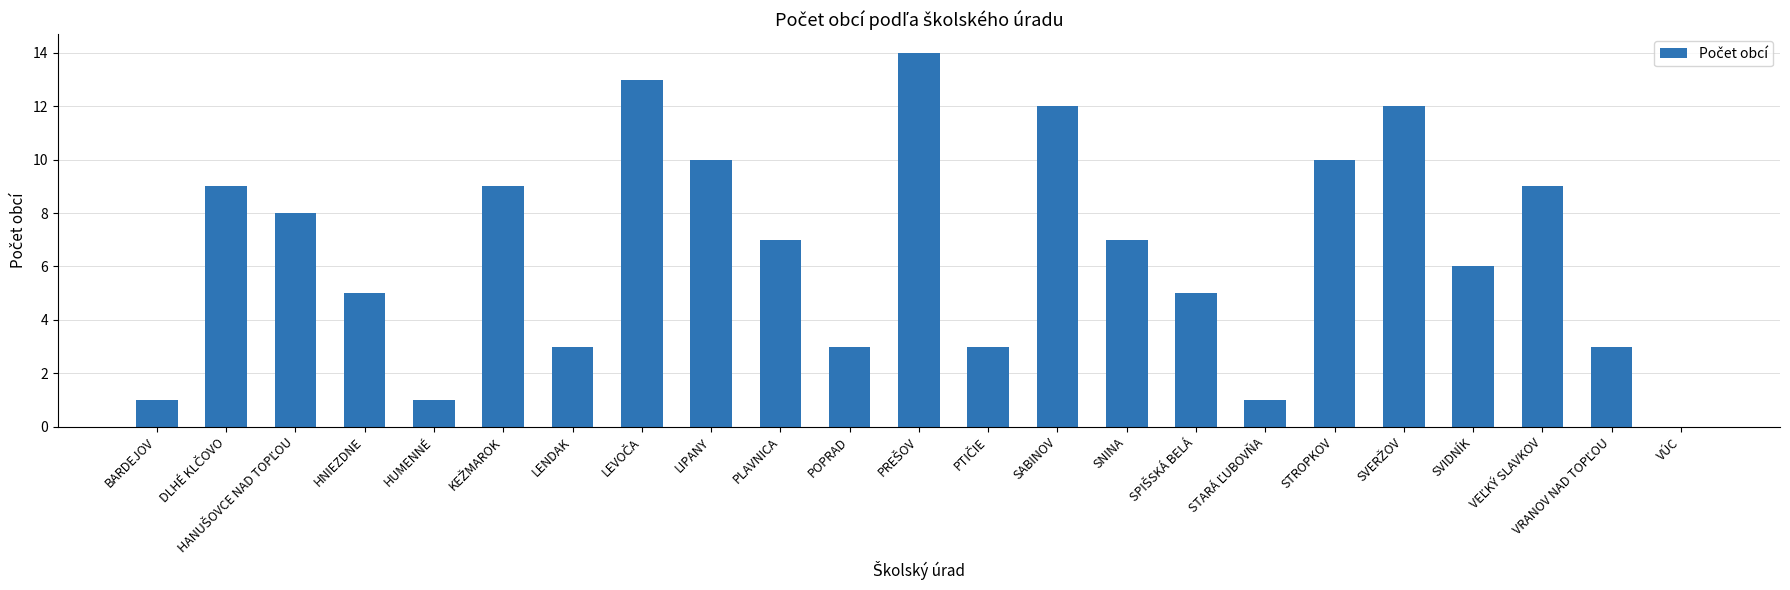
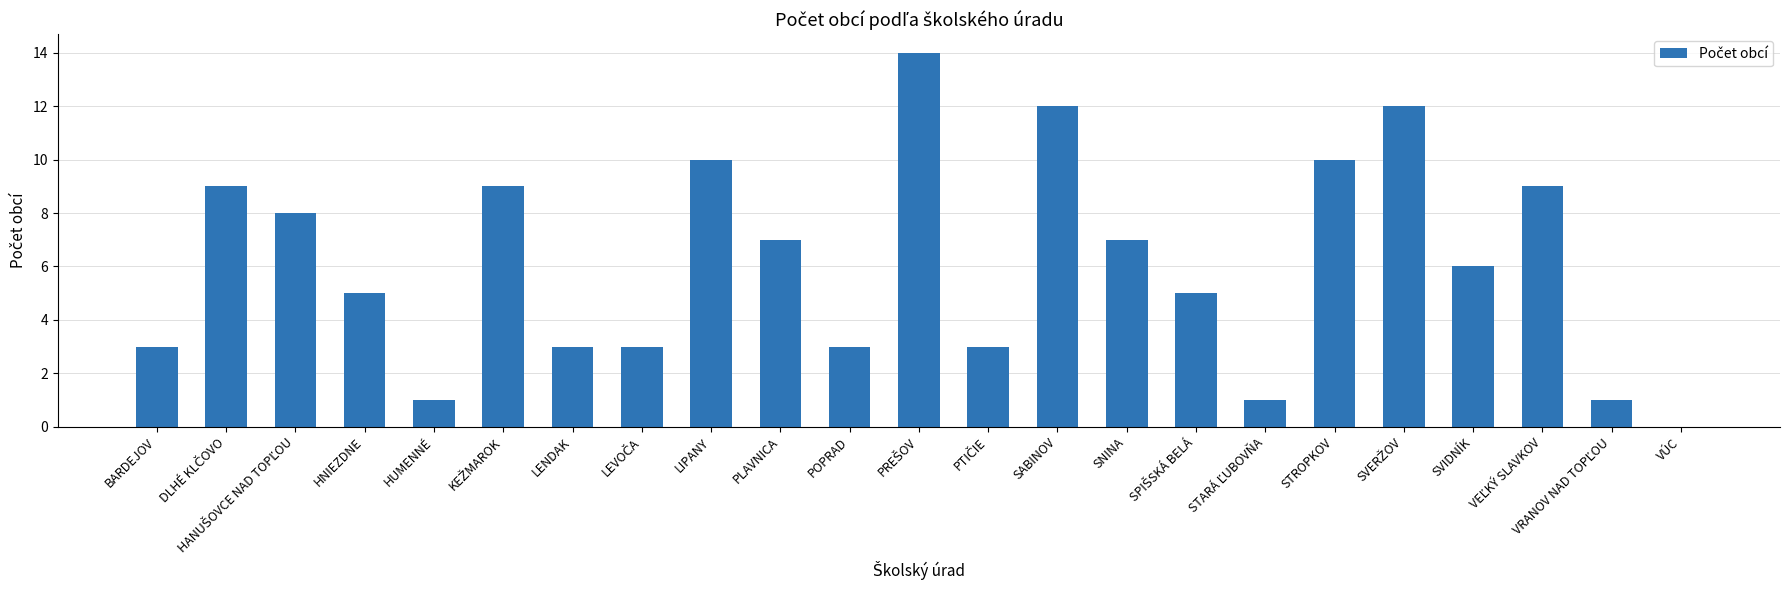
  {
-   "BARDEJOV": 1,
+   "BARDEJOV": 3,
    "DLHÉ KLČOVO": 9,
    "HANUŠOVCE NAD TOPĽOU": 8,
    "HNIEZDNE": 5,
    "HUMENNÉ": 1,
    "KEŽMAROK": 9,
    "LENDAK": 3,
-   "LEVOČA": 13,
+   "LEVOČA": 3,
    "LIPANY": 10,
    "PLAVNICA": 7,
    "POPRAD": 3,
    "PREŠOV": 14,
    "PTIČIE": 3,
    "SABINOV": 12,
    "SNINA": 7,
    "SPIŠSKÁ BELÁ": 5,
    "STARÁ ĽUBOVŇA": 1,
    "STROPKOV": 10,
    "SVERŽOV": 12,
    "SVIDNÍK": 6,
    "VEĽKÝ SLAVKOV": 9,
-   "VRANOV NAD TOPĽOU": 3,
+   "VRANOV NAD TOPĽOU": 1,
    "VÚC": 0
  }
